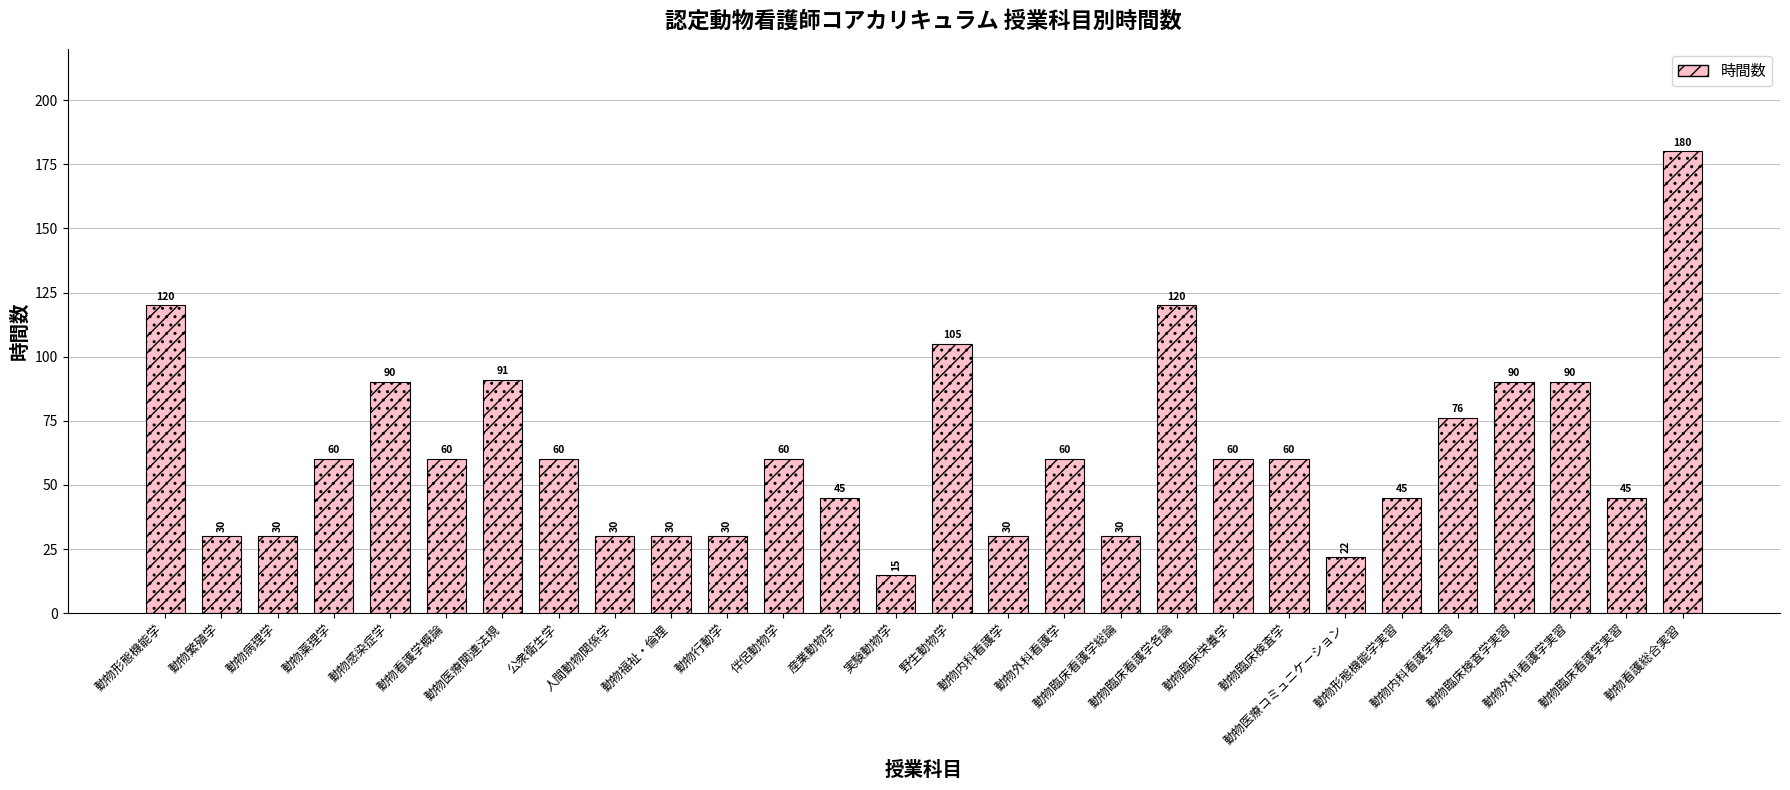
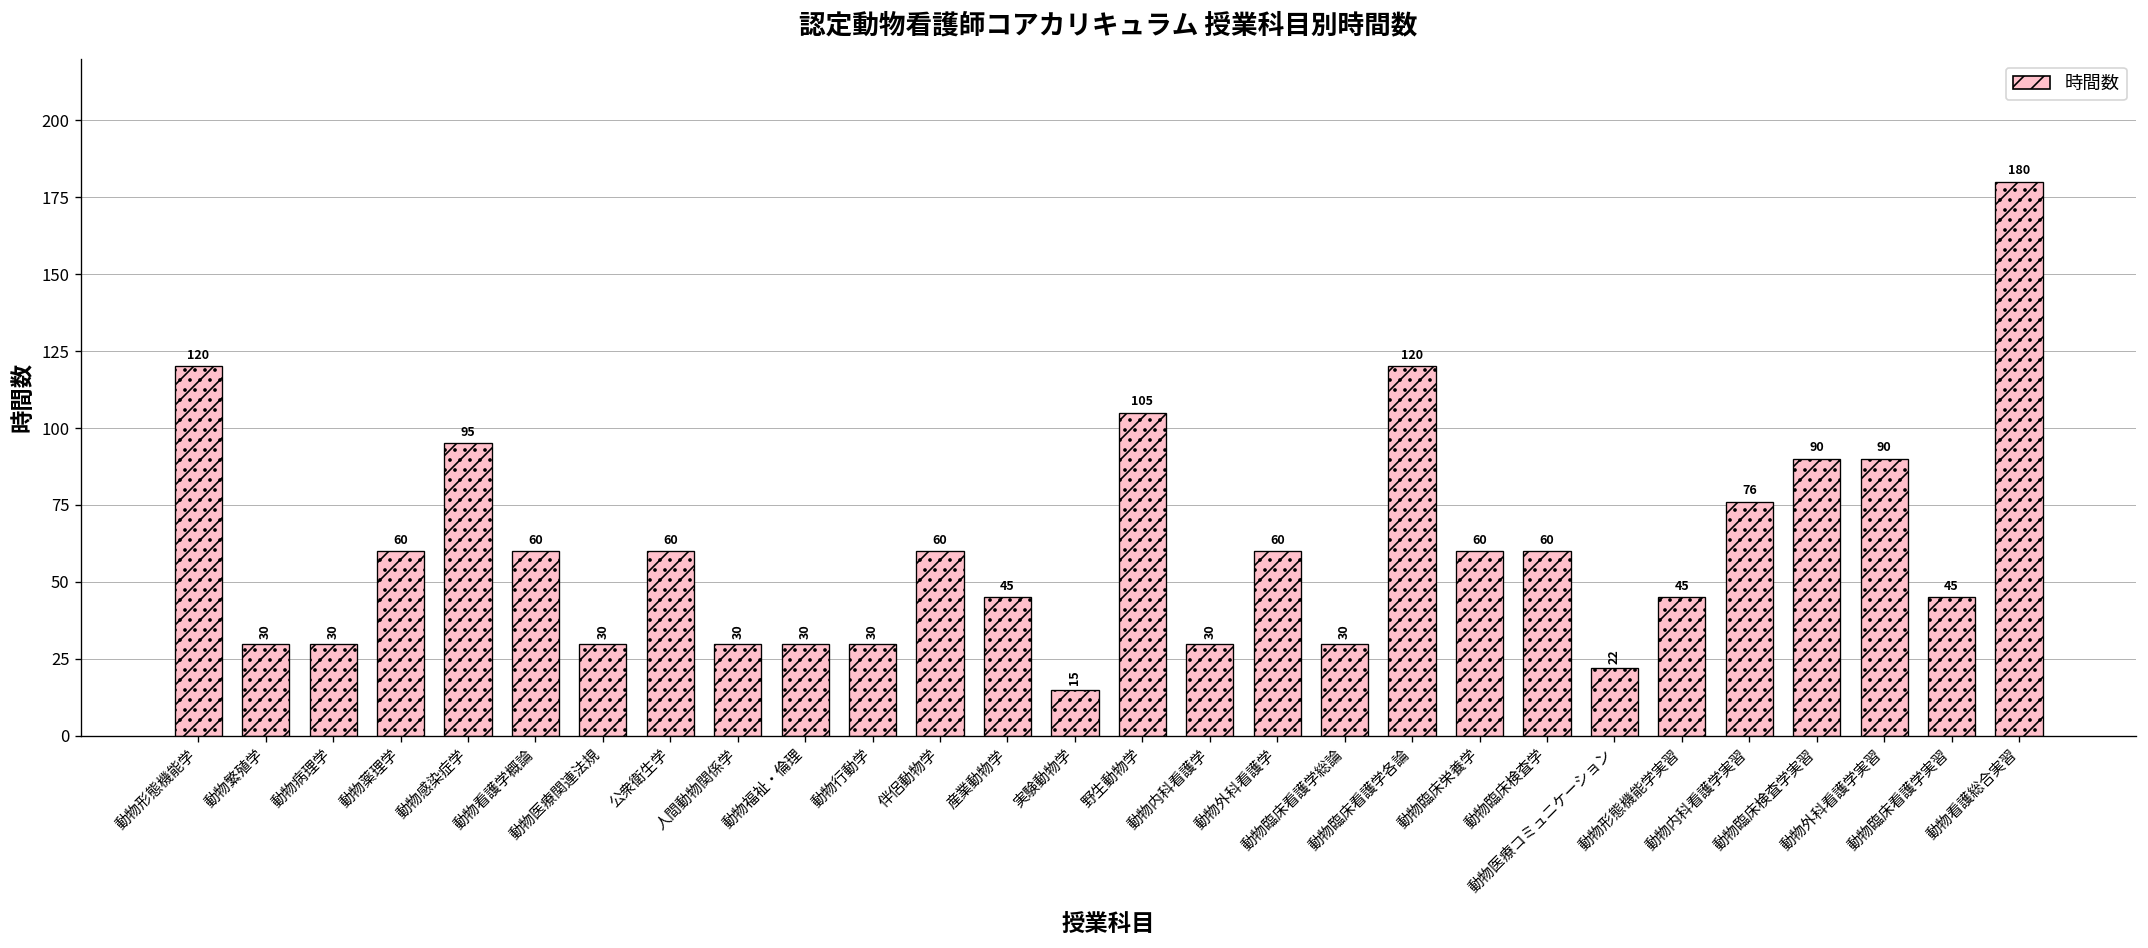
  {
    "動物形態機能学": 120,
    "動物繁殖学": 30,
    "動物病理学": 30,
    "動物薬理学": 60,
-   "動物感染症学": 90,
+   "動物感染症学": 95,
    "動物看護学概論": 60,
-   "動物医療関連法規": 91,
+   "動物医療関連法規": 30,
    "公衆衛生学": 60,
    "人間動物関係学": 30,
    "動物福祉・倫理": 30,
    "動物行動学": 30,
    "伴侶動物学": 60,
    "産業動物学": 45,
    "実験動物学": 15,
    "野生動物学": 105,
    "動物内科看護学": 30,
    "動物外科看護学": 60,
    "動物臨床看護学総論": 30,
    "動物臨床看護学各論": 120,
    "動物臨床栄養学": 60,
    "動物臨床検査学": 60,
    "動物医療コミュニケーション": 22,
    "動物形態機能学実習": 45,
    "動物内科看護学実習": 76,
    "動物臨床検査学実習": 90,
    "動物外科看護学実習": 90,
    "動物臨床看護学実習": 45,
    "動物看護総合実習": 180
  }
